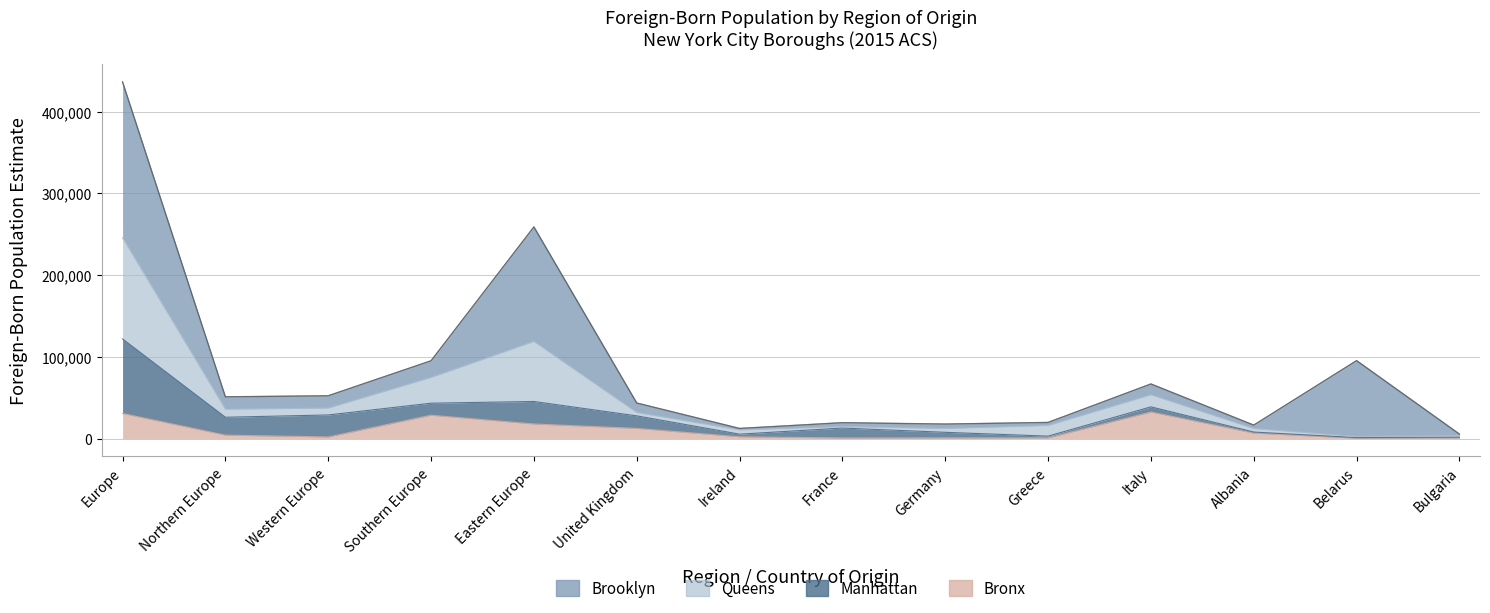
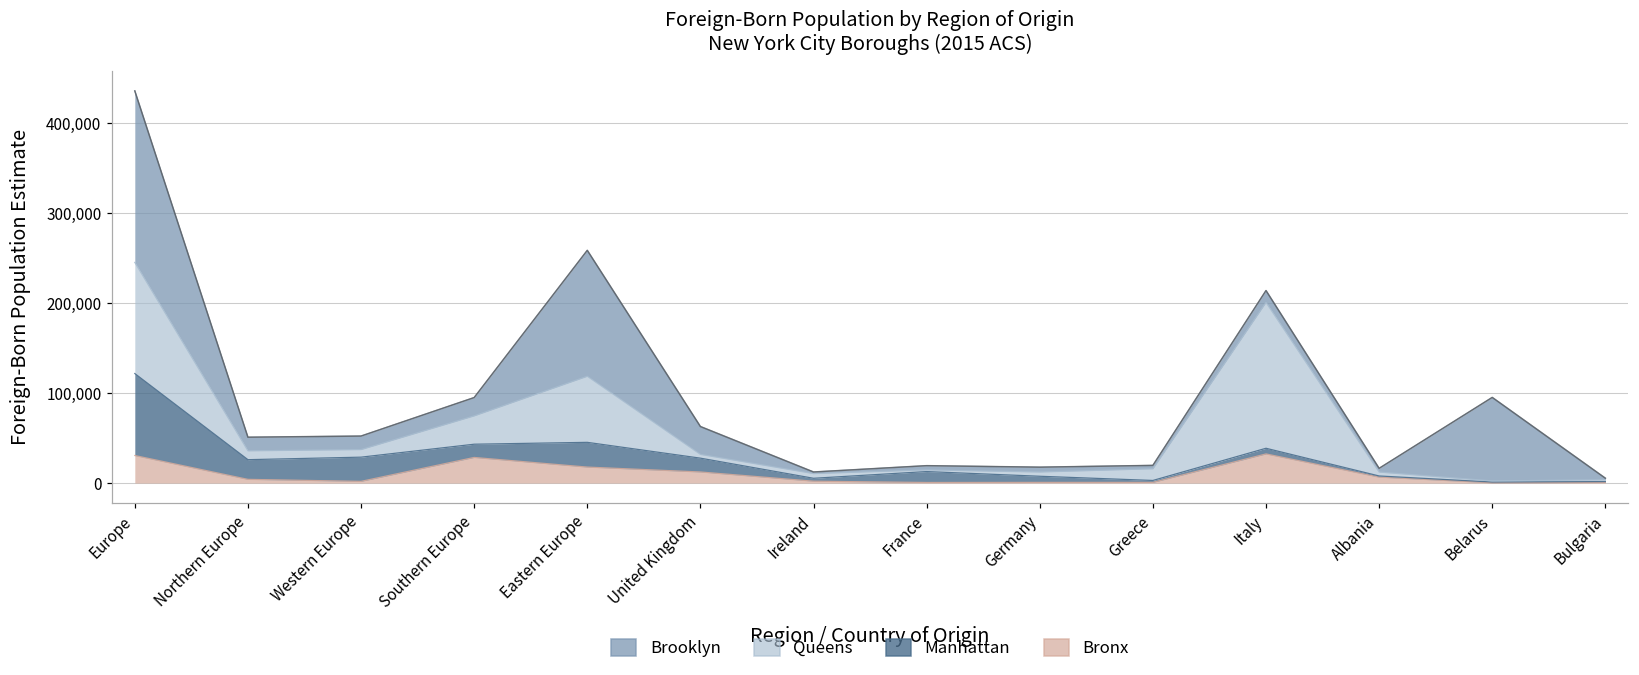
  {
    "Bronx": {
      "Europe": "30,000",
      "Northern Europe": "0",
      "Western Europe": "0",
      "Southern Europe": "30,000",
      "Eastern Europe": "20,000",
      "United Kingdom": "10,000",
      "Ireland": "0",
      "France": "0",
      "Germany": "0",
      "Italy": "30,000"
    },
    "Manhattan": {
      "Europe": "90,000",
      "Northern Europe": "20,000",
      "Western Europe": "30,000",
      "Southern Europe": "10,000",
      "Eastern Europe": "30,000",
      "United Kingdom": "20,000",
      "Ireland": "0",
      "Germany": "10,000",
      "Italy": "10,000"
    },
    "Queens": {
      "Europe": "120,000",
      "Northern Europe": "10,000",
      "Western Europe": "10,000",
      "Southern Europe": "30,000",
      "Eastern Europe": "70,000",
      "United Kingdom": "0",
      "Germany": "0",
      "Greece": "10,000",
-     "Italy": "10,000",
+     "Italy": "160,000",
      "Albania": "0"
    },
    "Brooklyn": {
      "Europe": "190,000",
      "Northern Europe": "20,000",
      "Western Europe": "20,000",
      "Southern Europe": "20,000",
      "Eastern Europe": "140,000",
-     "United Kingdom": "10,000",
+     "United Kingdom": "30,000",
      "France": "0",
      "Germany": "10,000",
      "Greece": "0",
      "Italy": "10,000",
      "Albania": "0",
      "Belarus": "90,000"
    }
  }
